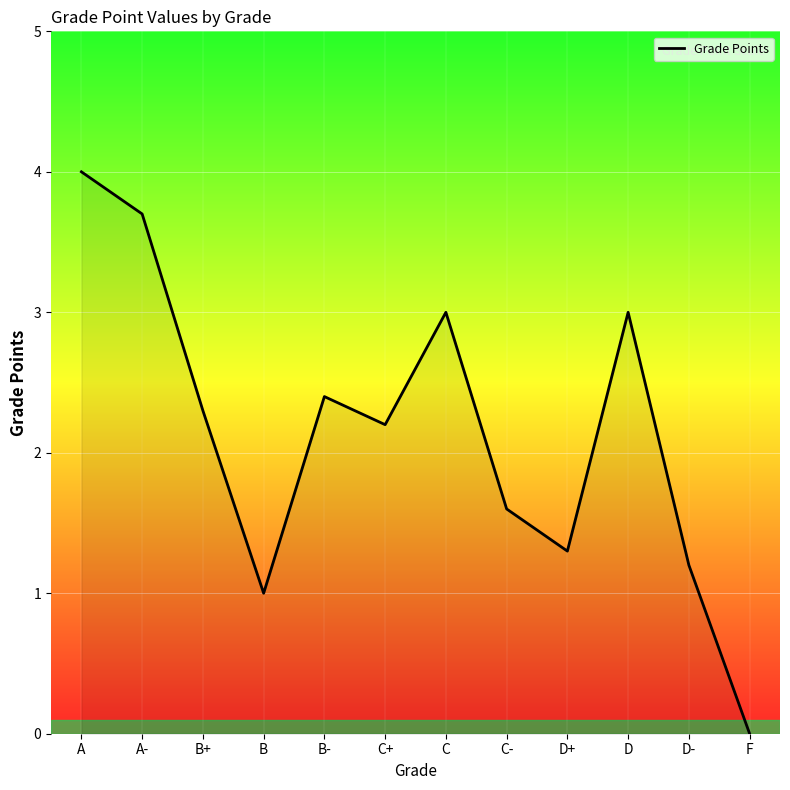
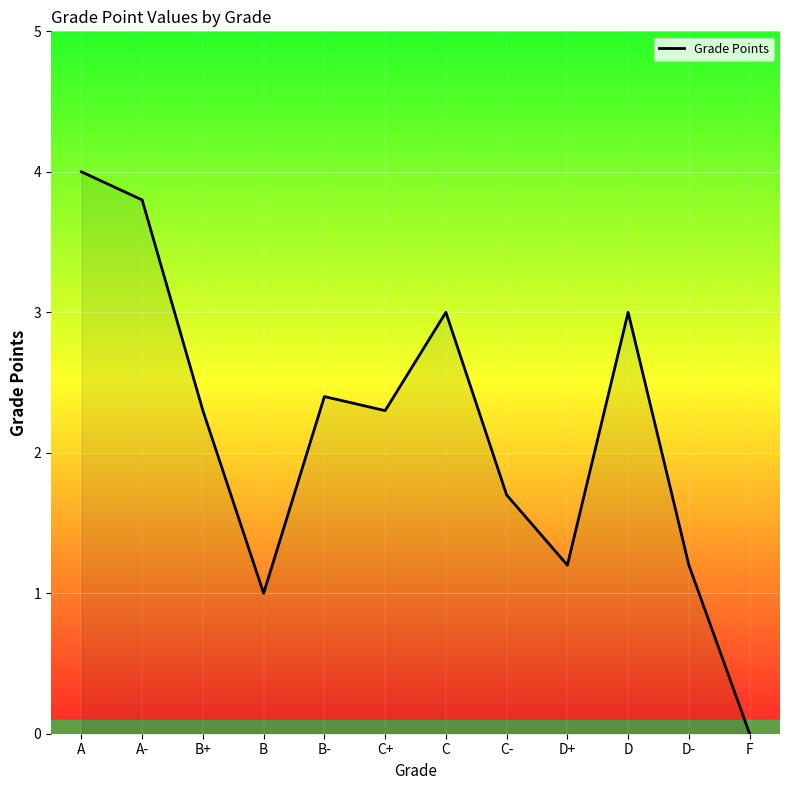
  {
    "A": 4.0,
-   "A-": 3.7,
+   "A-": 3.8,
    "B+": 2.3,
    "B": 1.0,
    "B-": 2.4,
-   "C+": 2.2,
+   "C+": 2.3,
    "C": 3.0,
-   "C-": 1.6,
-   "D+": 1.3,
+   "C-": 1.7,
+   "D+": 1.2,
    "D": 3.0,
    "D-": 1.2
  }
